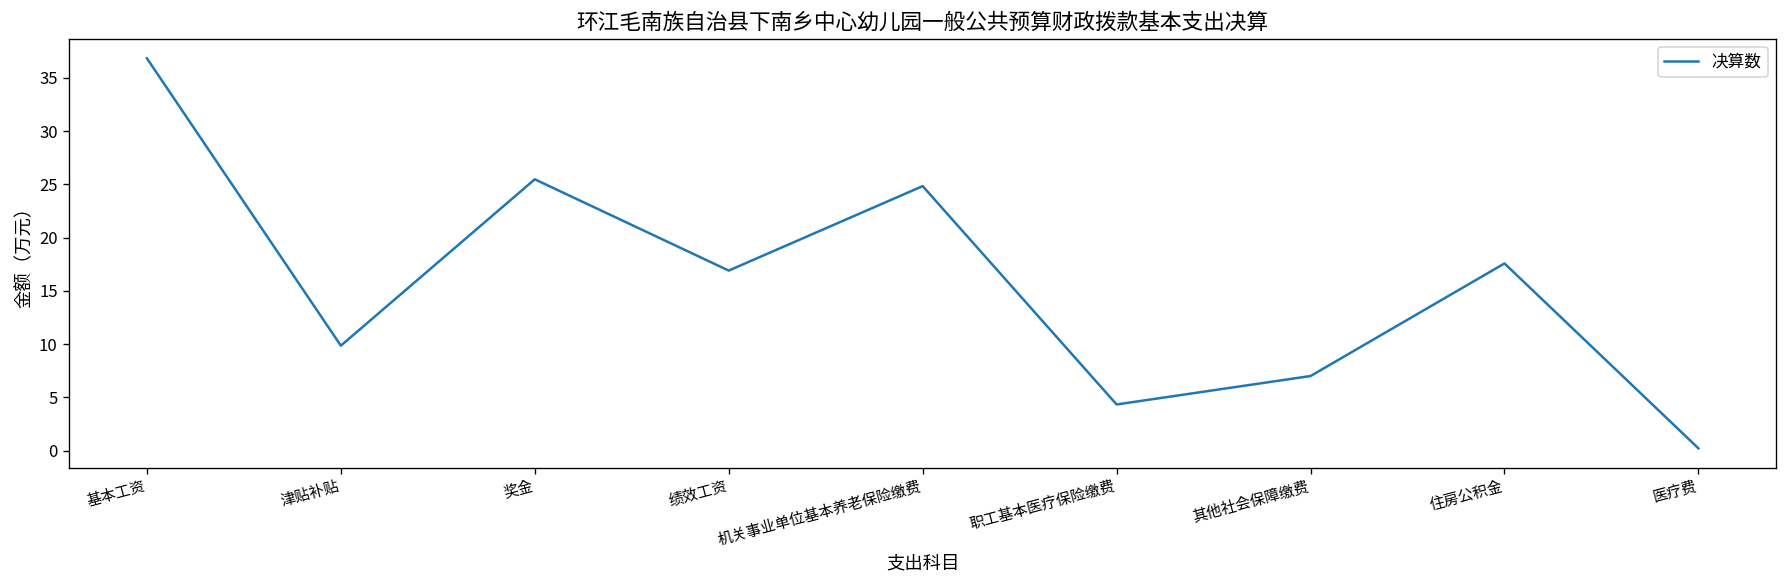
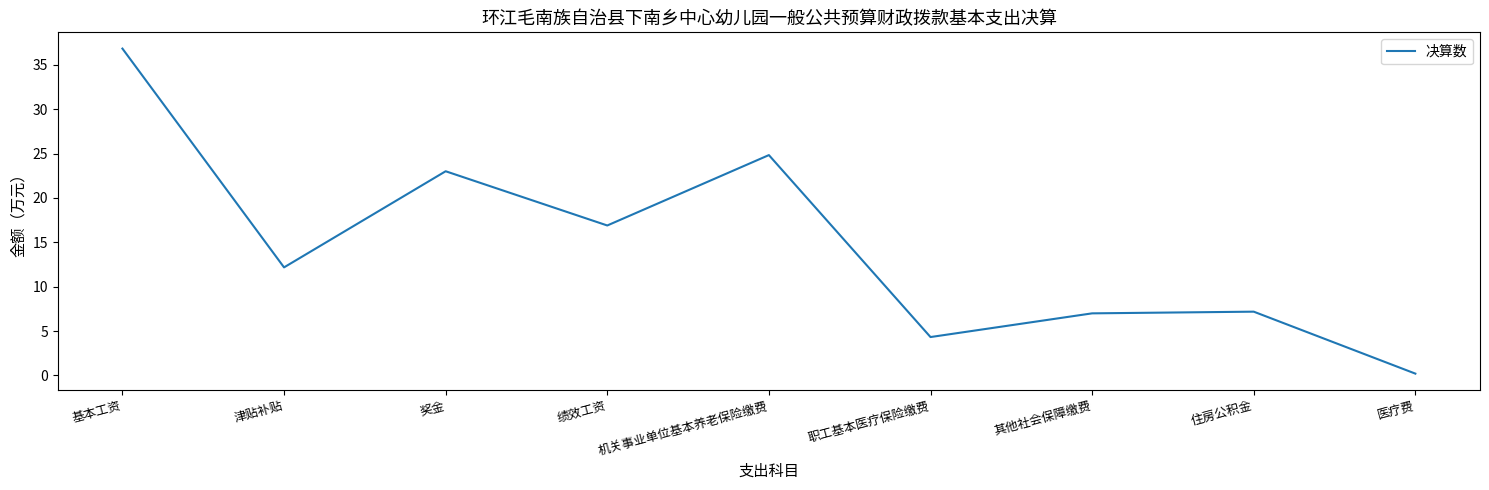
  {
    "基本工资": 37,
-   "津贴补贴": 10,
-   "奖金": 25,
+   "津贴补贴": 12,
+   "奖金": 23,
    "绩效工资": 17,
    "机关事业单位基本养老保险缴费": 25,
    "职工基本医疗保险缴费": 4,
    "其他社会保障缴费": 7,
-   "住房公积金": 18,
+   "住房公积金": 7,
    "医疗费": 0
  }
